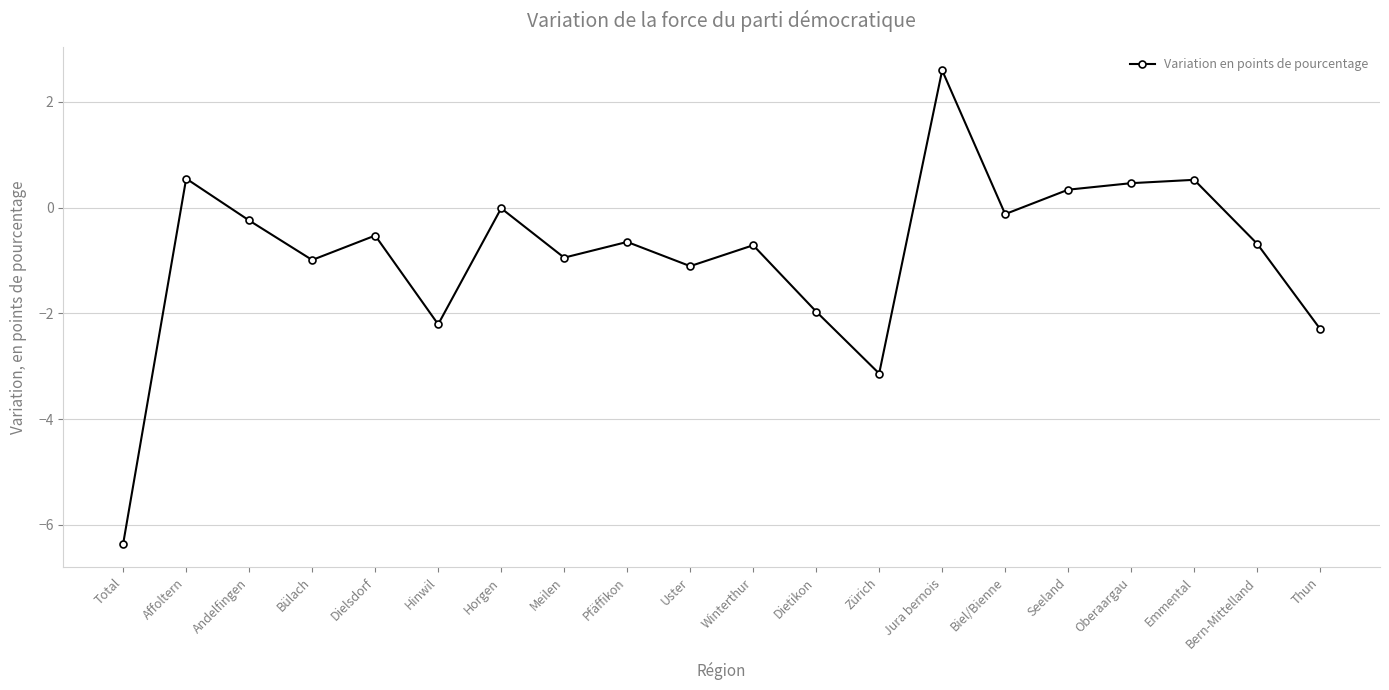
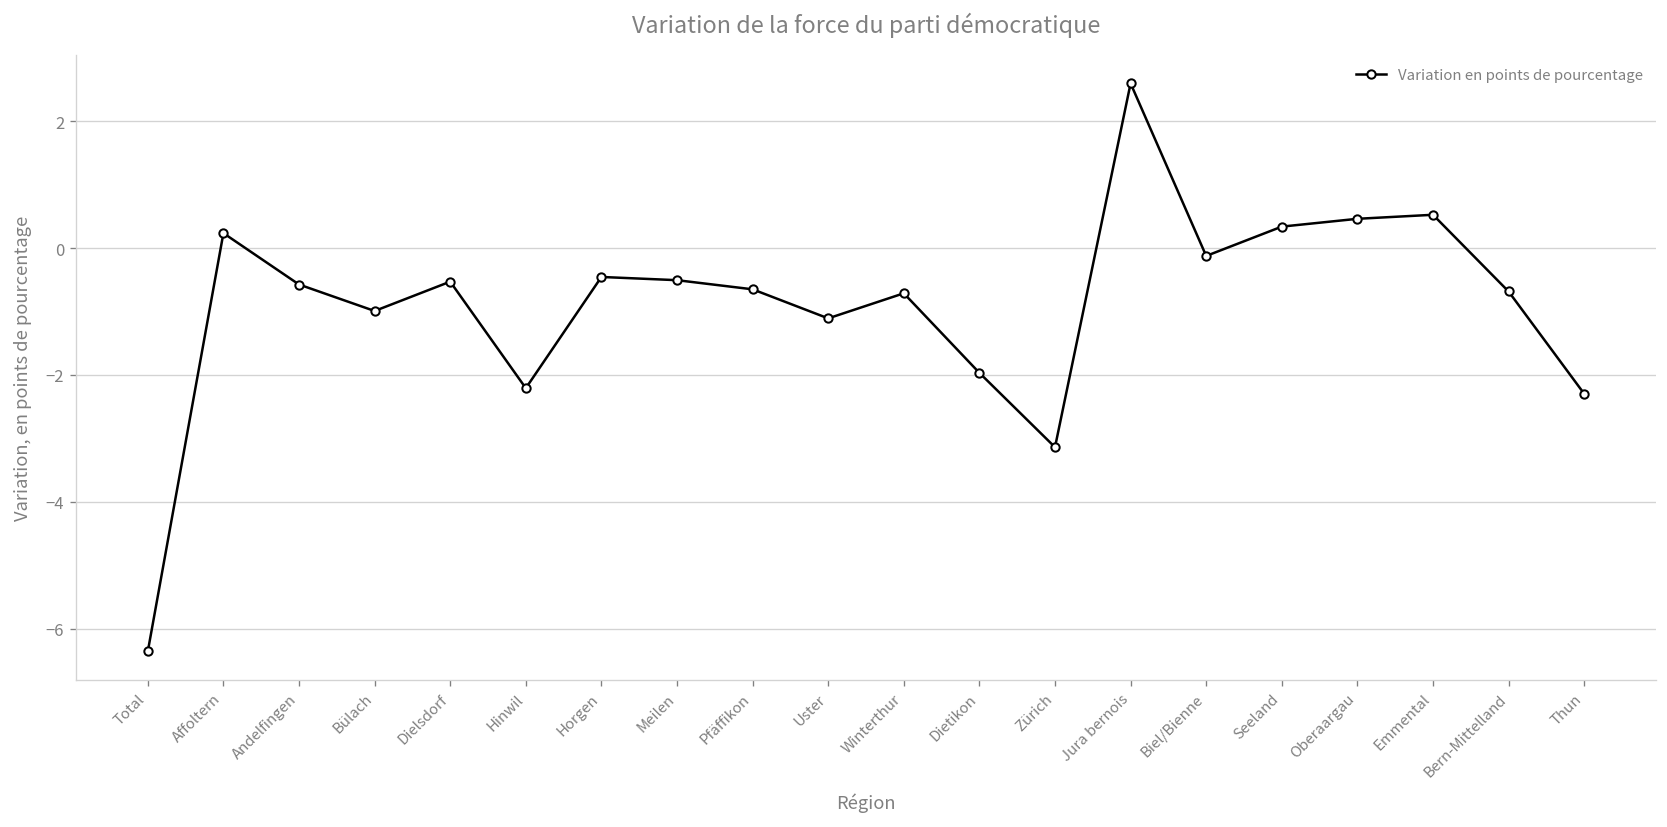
  {
    "Total": -6.4,
-   "Affoltern": 0.5,
-   "Andelfingen": -0.2,
+   "Affoltern": 0.2,
+   "Andelfingen": -0.6,
    "Bülach": -1.0,
    "Dielsdorf": -0.5,
    "Hinwil": -2.2,
-   "Horgen": 0.0,
-   "Meilen": -0.9,
+   "Horgen": -0.5,
+   "Meilen": -0.5,
    "Pfäffikon": -0.7,
    "Uster": -1.1,
    "Winterthur": -0.7,
    "Dietikon": -2.0,
    "Zürich": -3.1,
    "Jura bernois": 2.6,
    "Biel/Bienne": -0.1,
    "Seeland": 0.3,
    "Oberaargau": 0.5,
    "Emmental": 0.5,
    "Bern-Mittelland": -0.7,
    "Thun": -2.3
  }
